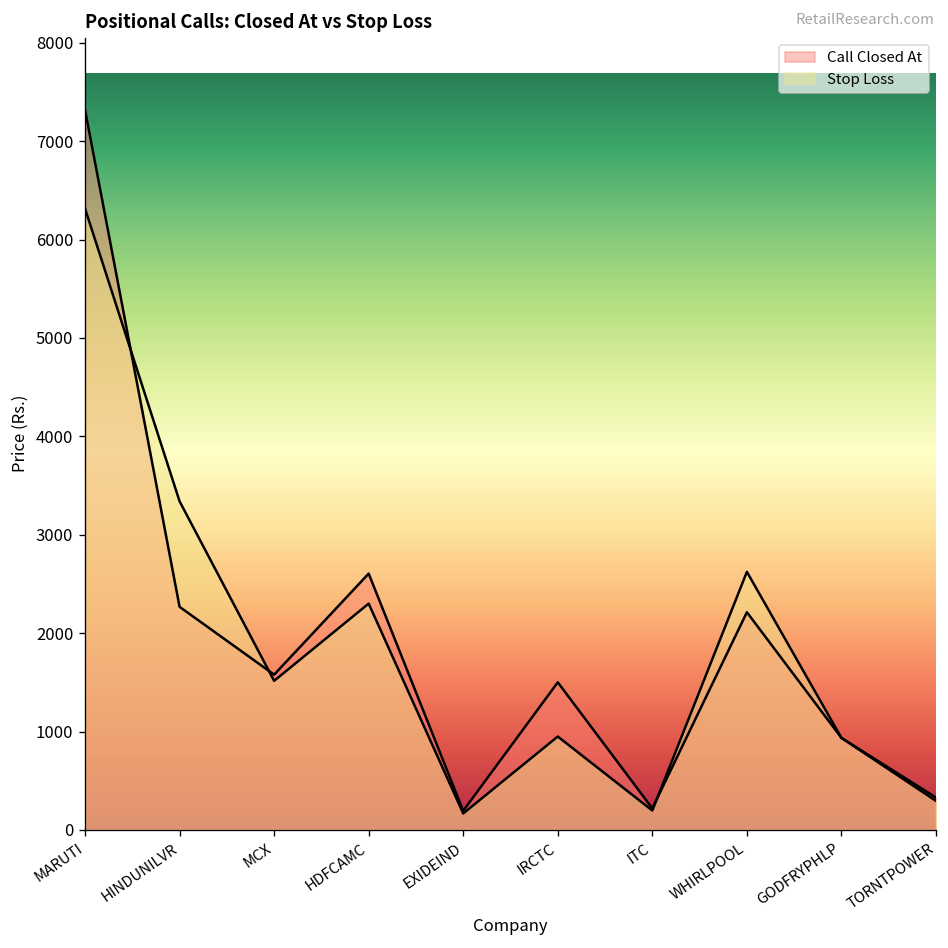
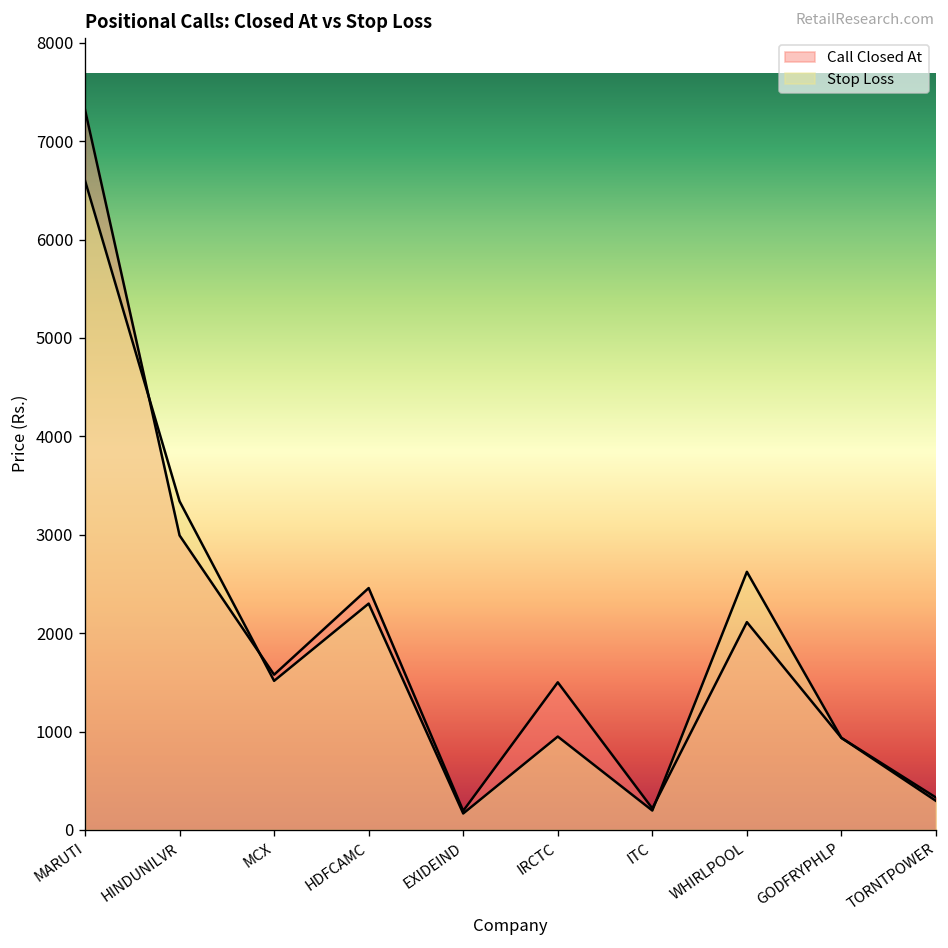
  {
    "Call Closed At": {
      "MARUTI": 7300,
-     "HINDUNILVR": 2300,
+     "HINDUNILVR": 3000,
      "MCX": 1600,
-     "HDFCAMC": 2600,
+     "HDFCAMC": 2500,
      "IRCTC": 1500,
-     "WHIRLPOOL": 2200,
+     "WHIRLPOOL": 2100,
      "TORNTPOWER": 300
    },
    "Stop Loss": {
-     "MARUTI": 6300,
+     "MARUTI": 6600,
      "HINDUNILVR": 3300,
      "MCX": 1500,
      "HDFCAMC": 2300,
      "IRCTC": 900,
      "WHIRLPOOL": 2600,
      "TORNTPOWER": 300
    }
  }
